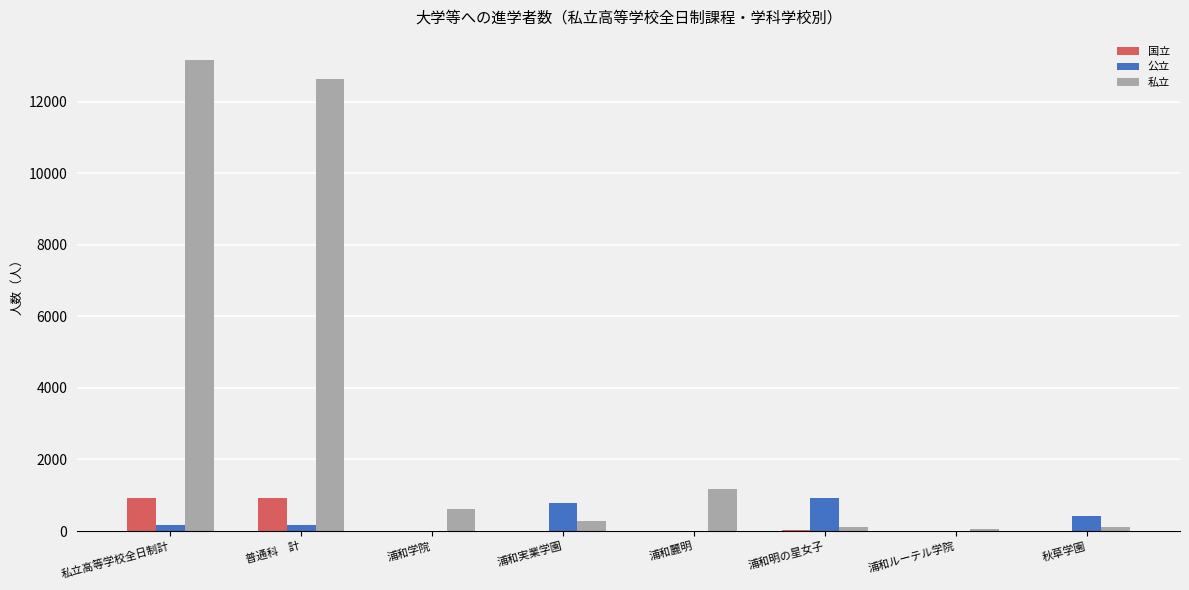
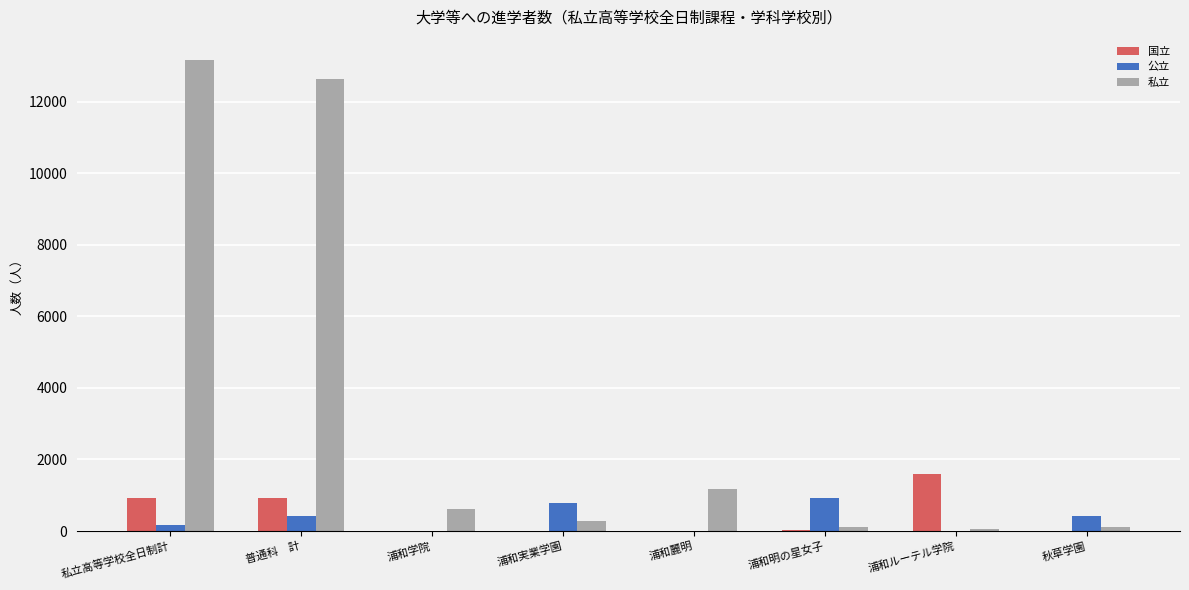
  {
    "国立": {
      "私立高等学校全日制計": 900,
      "普通科 計": 900,
-     "浦和ルーテル学院": 0
+     "浦和ルーテル学院": 1600
    },
    "公立": {
      "私立高等学校全日制計": 200,
-     "普通科 計": 200,
+     "普通科 計": 400,
      "浦和実業学園": 800,
      "浦和明の星女子": 900,
      "浦和ルーテル学院": 0,
      "秋草学園": 400
    },
    "私立": {
      "私立高等学校全日制計": 13200,
      "普通科 計": 12600,
      "浦和学院": 600,
      "浦和実業学園": 300,
      "浦和麗明": 1200,
      "浦和明の星女子": 100,
      "秋草学園": 100
    }
  }
